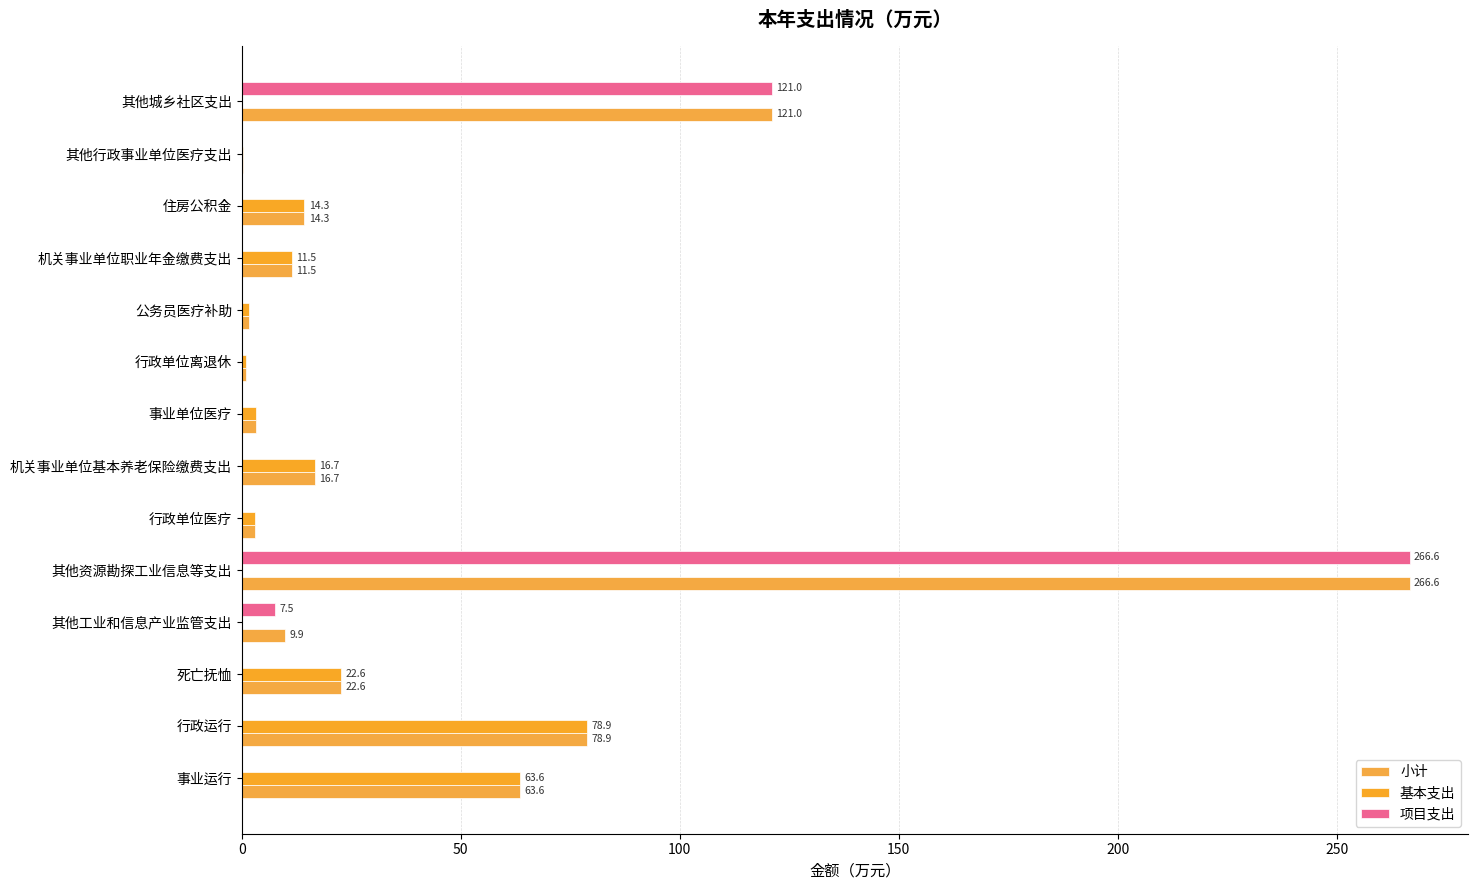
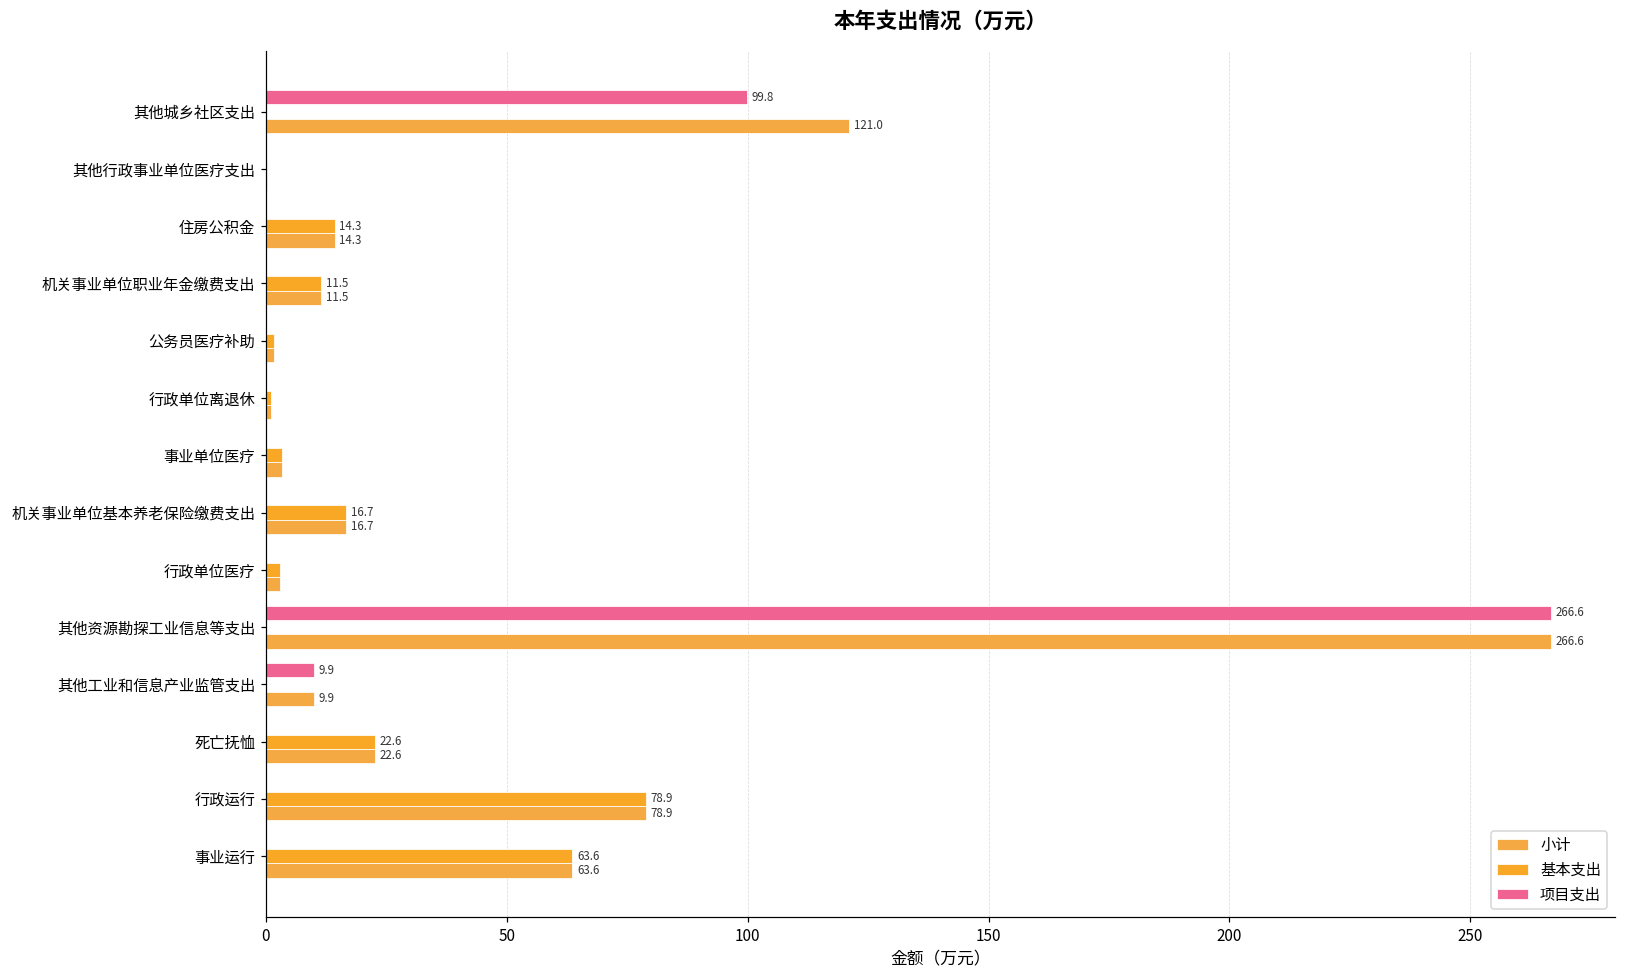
  {
    "项目支出": {
-     "其他城乡社区支出": 121.0,
+     "其他城乡社区支出": 99.8,
      "其他资源勘探工业信息等支出": 266.6,
-     "其他工业和信息产业监管支出": 7.5
+     "其他工业和信息产业监管支出": 9.9
    }
  }
